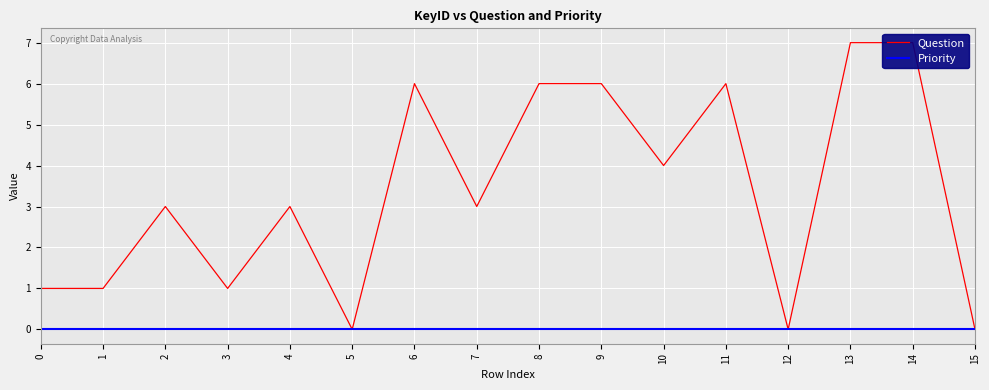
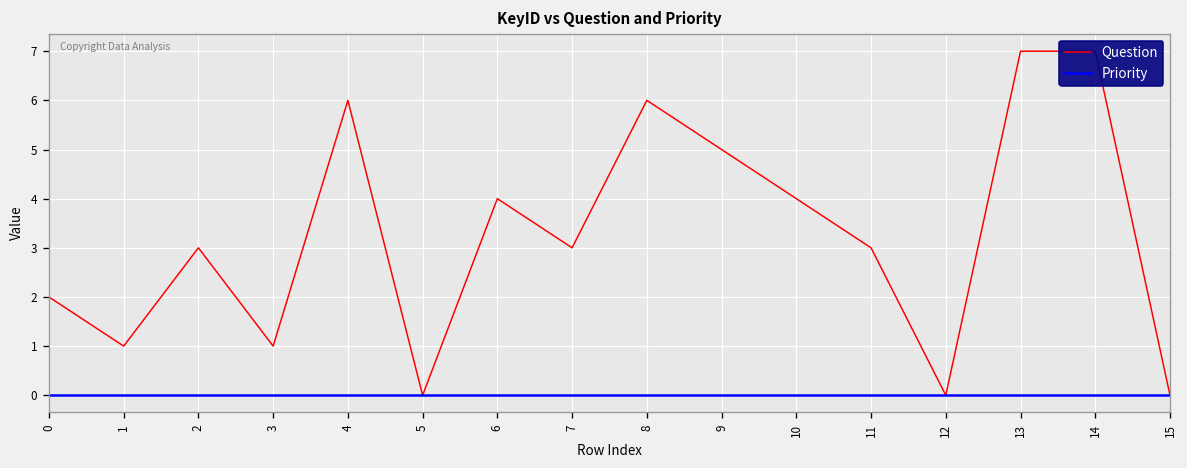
  {
    "Question": {
-     "0": 1,
+     "0": 2,
      "1": 1,
      "2": 3,
      "3": 1,
-     "4": 3,
-     "6": 6,
+     "4": 6,
+     "6": 4,
      "7": 3,
      "8": 6,
-     "9": 6,
+     "9": 5,
      "10": 4,
-     "11": 6,
+     "11": 3,
      "13": 7
    },
    "Priority": {
      "0": 0,
      "1": 0,
      "2": 0,
      "3": 0,
      "4": 0,
      "6": 0,
      "7": 0,
      "8": 0,
      "9": 0,
      "10": 0,
      "11": 0,
      "13": 0,
      "14": 0
    }
  }
